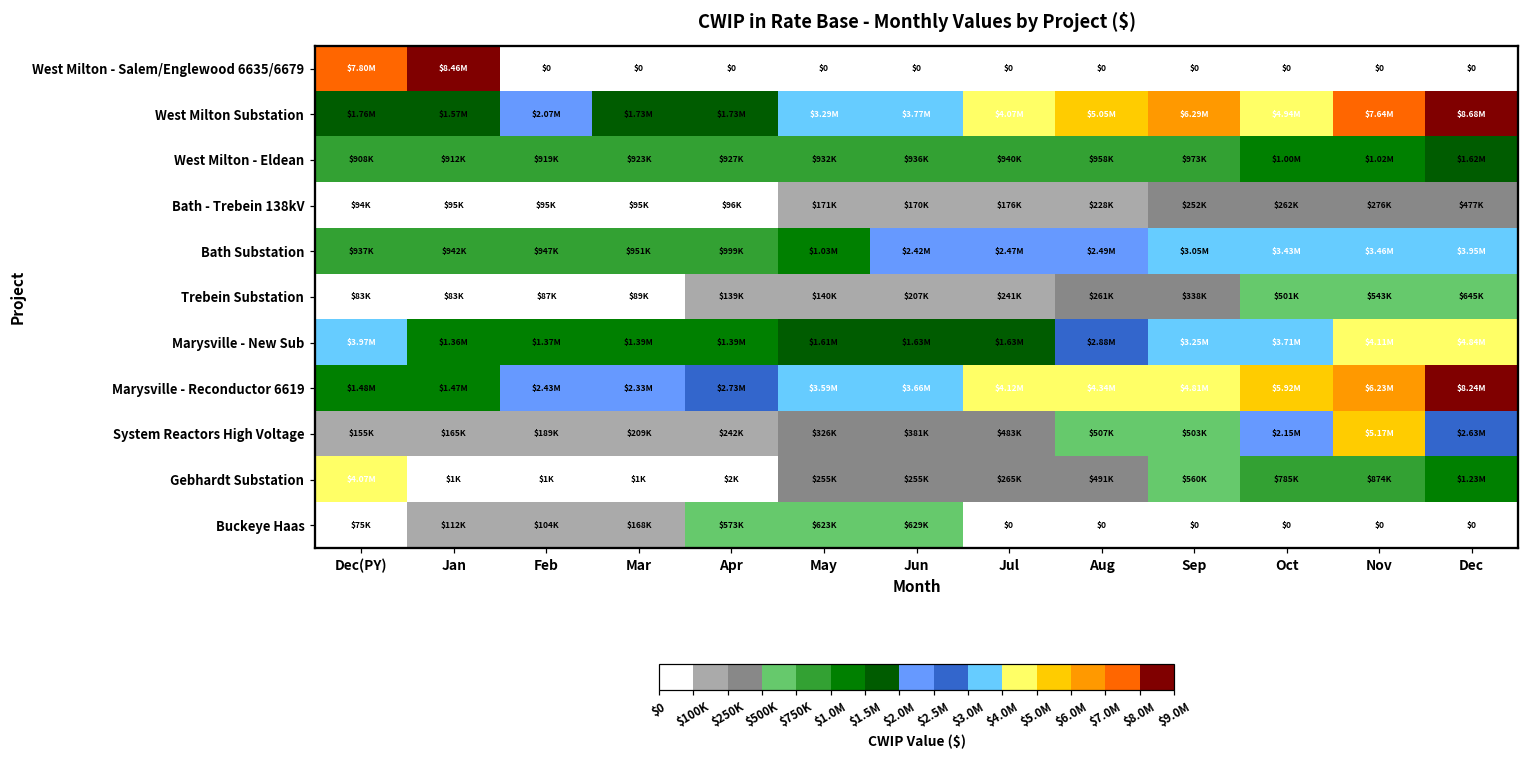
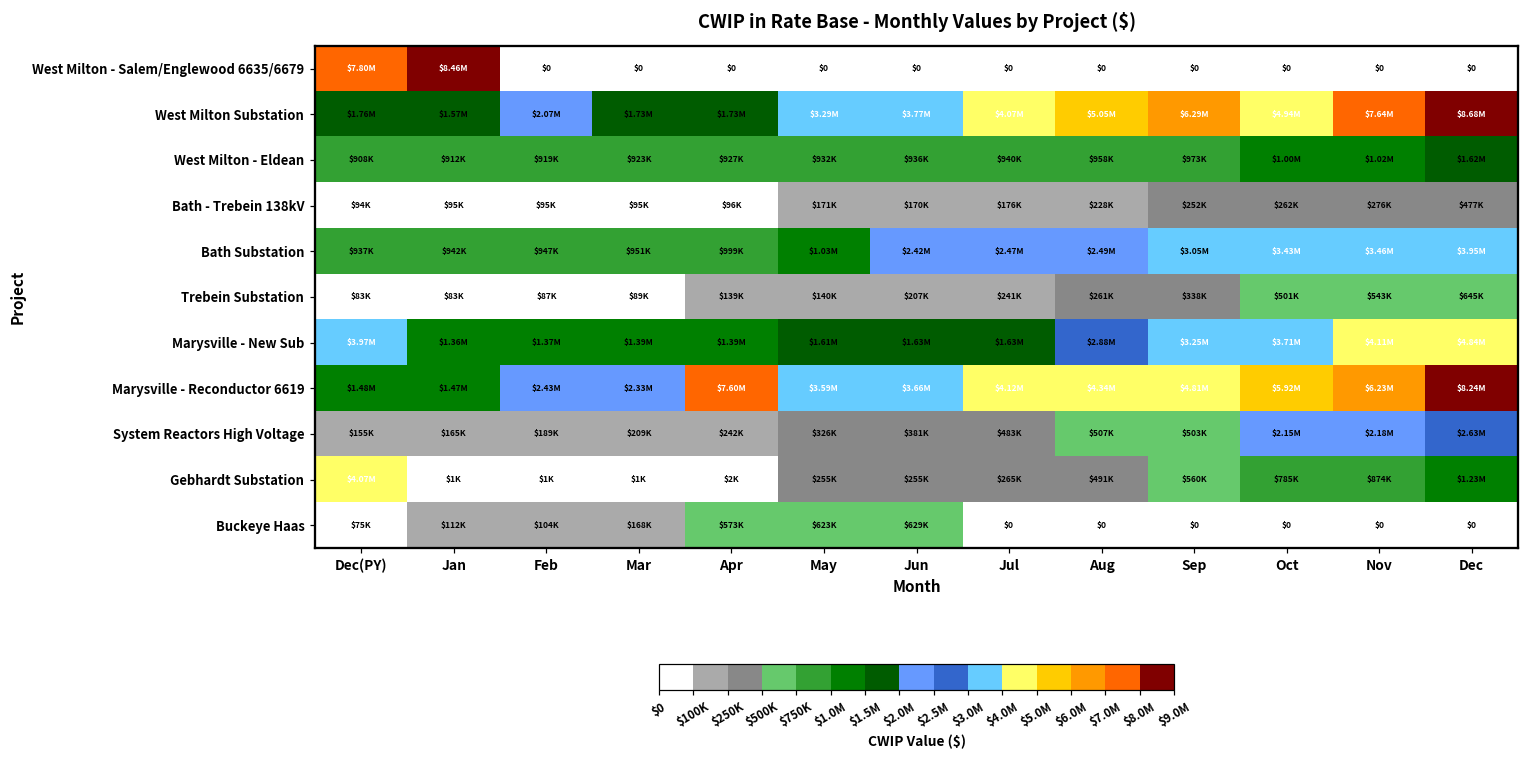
  {
    "West Milton - Salem/Englewood 6635/6679": {
      "Dec(PY)": "$7.80M",
      "Jan": "$8.46M",
      "Feb": "$0",
      "Mar": "$0",
      "Apr": "$0",
      "May": "$0",
      "Jun": "$0",
      "Jul": "$0",
      "Aug": "$0",
      "Sep": "$0",
      "Oct": "$0",
      "Nov": "$0",
      "Dec": "$0"
    },
    "West Milton Substation": {
      "Dec(PY)": "$1.76M",
      "Jan": "$1.57M",
      "Feb": "$2.07M",
      "Mar": "$1.73M",
      "Apr": "$1.73M",
      "May": "$3.29M",
      "Jun": "$3.77M",
      "Jul": "$4.07M",
      "Aug": "$5.05M",
      "Sep": "$6.29M",
      "Oct": "$4.94M",
      "Nov": "$7.64M",
      "Dec": "$8.68M"
    },
    "West Milton - Eldean": {
      "Dec(PY)": "$908K",
      "Jan": "$912K",
      "Feb": "$919K",
      "Mar": "$923K",
      "Apr": "$927K",
      "May": "$932K",
      "Jun": "$936K",
      "Jul": "$940K",
      "Aug": "$958K",
      "Sep": "$973K",
      "Oct": "$1.00M",
      "Nov": "$1.02M",
      "Dec": "$1.62M"
    },
    "Bath - Trebein 138kV": {
      "Dec(PY)": "$94K",
      "Jan": "$95K",
      "Feb": "$95K",
      "Mar": "$95K",
      "Apr": "$96K",
      "May": "$171K",
      "Jun": "$170K",
      "Jul": "$176K",
      "Aug": "$228K",
      "Sep": "$252K",
      "Oct": "$262K",
      "Nov": "$276K",
      "Dec": "$477K"
    },
    "Bath Substation": {
      "Dec(PY)": "$937K",
      "Jan": "$942K",
      "Feb": "$947K",
      "Mar": "$951K",
      "Apr": "$999K",
      "May": "$1.03M",
      "Jun": "$2.42M",
      "Jul": "$2.47M",
      "Aug": "$2.49M",
      "Sep": "$3.05M",
      "Oct": "$3.43M",
      "Nov": "$3.46M",
      "Dec": "$3.95M"
    },
    "Trebein Substation": {
      "Dec(PY)": "$83K",
      "Jan": "$83K",
      "Feb": "$87K",
      "Mar": "$89K",
      "Apr": "$139K",
      "May": "$140K",
      "Jun": "$207K",
      "Jul": "$241K",
      "Aug": "$261K",
      "Sep": "$338K",
      "Oct": "$501K",
      "Nov": "$543K",
      "Dec": "$645K"
    },
    "Marysville - New Sub": {
      "Dec(PY)": "$3.97M",
      "Jan": "$1.36M",
      "Feb": "$1.37M",
      "Mar": "$1.39M",
      "Apr": "$1.39M",
      "May": "$1.61M",
      "Jun": "$1.63M",
      "Jul": "$1.63M",
      "Aug": "$2.88M",
      "Sep": "$3.25M",
      "Oct": "$3.71M",
      "Nov": "$4.11M",
      "Dec": "$4.84M"
    },
    "Marysville - Reconductor 6619": {
      "Dec(PY)": "$1.48M",
      "Jan": "$1.47M",
      "Feb": "$2.43M",
      "Mar": "$2.33M",
-     "Apr": "$2.73M",
+     "Apr": "$7.60M",
      "May": "$3.59M",
      "Jun": "$3.66M",
      "Jul": "$4.12M",
      "Aug": "$4.34M",
      "Sep": "$4.81M",
      "Oct": "$5.92M",
      "Nov": "$6.23M",
      "Dec": "$8.24M"
    },
    "System Reactors High Voltage": {
      "Dec(PY)": "$155K",
      "Jan": "$165K",
      "Feb": "$189K",
      "Mar": "$209K",
      "Apr": "$242K",
      "May": "$326K",
      "Jun": "$381K",
      "Jul": "$483K",
      "Aug": "$507K",
      "Sep": "$503K",
      "Oct": "$2.15M",
-     "Nov": "$5.17M",
+     "Nov": "$2.18M",
      "Dec": "$2.63M"
    },
    "Gebhardt Substation": {
      "Dec(PY)": "$4.07M",
      "Jan": "$1K",
      "Feb": "$1K",
      "Mar": "$1K",
      "Apr": "$2K",
      "May": "$255K",
      "Jun": "$255K",
      "Jul": "$265K",
      "Aug": "$491K",
      "Sep": "$560K",
      "Oct": "$785K",
      "Nov": "$874K",
      "Dec": "$1.23M"
    },
    "Buckeye Haas": {
      "Dec(PY)": "$75K",
      "Jan": "$112K",
      "Feb": "$104K",
      "Mar": "$168K",
      "Apr": "$573K",
      "May": "$623K",
      "Jun": "$629K",
      "Jul": "$0",
      "Aug": "$0",
      "Sep": "$0",
      "Oct": "$0",
      "Nov": "$0",
      "Dec": "$0"
    }
  }
